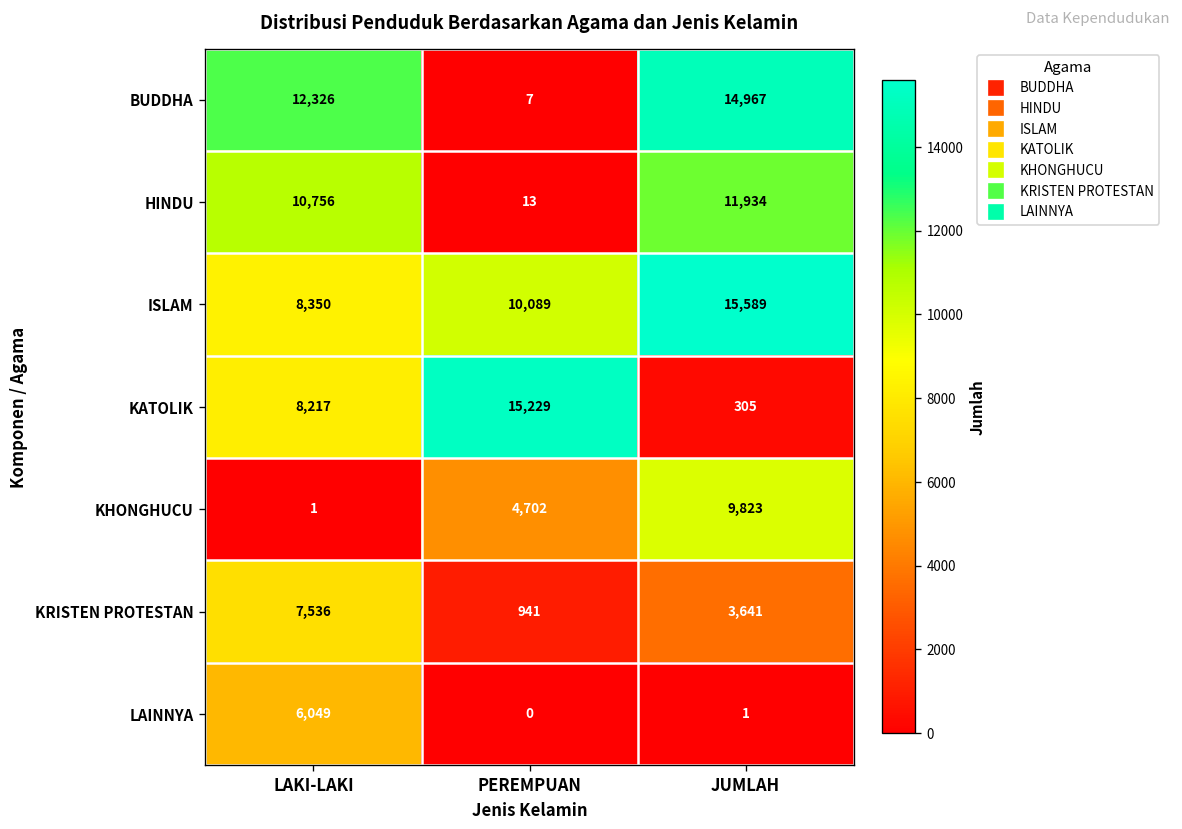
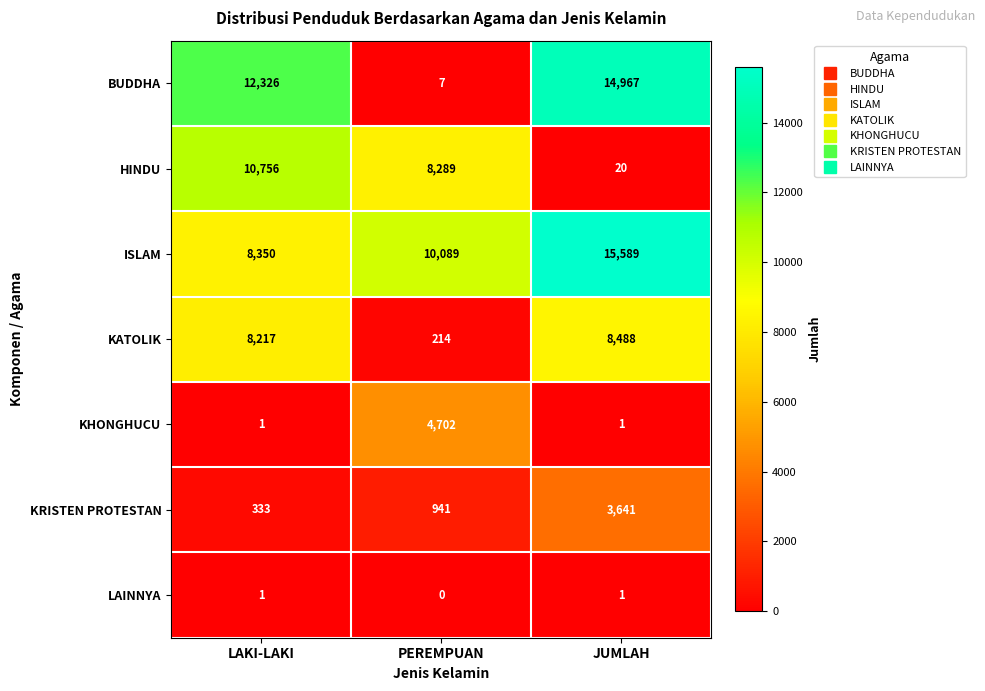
  {
    "BUDDHA": {
      "LAKI-LAKI": "12,326",
      "PEREMPUAN": "7",
      "JUMLAH": "14,967"
    },
    "HINDU": {
      "LAKI-LAKI": "10,756",
-     "PEREMPUAN": "13",
-     "JUMLAH": "11,934"
+     "PEREMPUAN": "8,289",
+     "JUMLAH": "20"
    },
    "ISLAM": {
      "LAKI-LAKI": "8,350",
      "PEREMPUAN": "10,089",
      "JUMLAH": "15,589"
    },
    "KATOLIK": {
      "LAKI-LAKI": "8,217",
-     "PEREMPUAN": "15,229",
-     "JUMLAH": "305"
+     "PEREMPUAN": "214",
+     "JUMLAH": "8,488"
    },
    "KHONGHUCU": {
      "LAKI-LAKI": "1",
      "PEREMPUAN": "4,702",
-     "JUMLAH": "9,823"
+     "JUMLAH": "1"
    },
    "KRISTEN PROTESTAN": {
-     "LAKI-LAKI": "7,536",
+     "LAKI-LAKI": "333",
      "PEREMPUAN": "941",
      "JUMLAH": "3,641"
    },
    "LAINNYA": {
-     "LAKI-LAKI": "6,049",
+     "LAKI-LAKI": "1",
      "PEREMPUAN": "0",
      "JUMLAH": "1"
    }
  }
